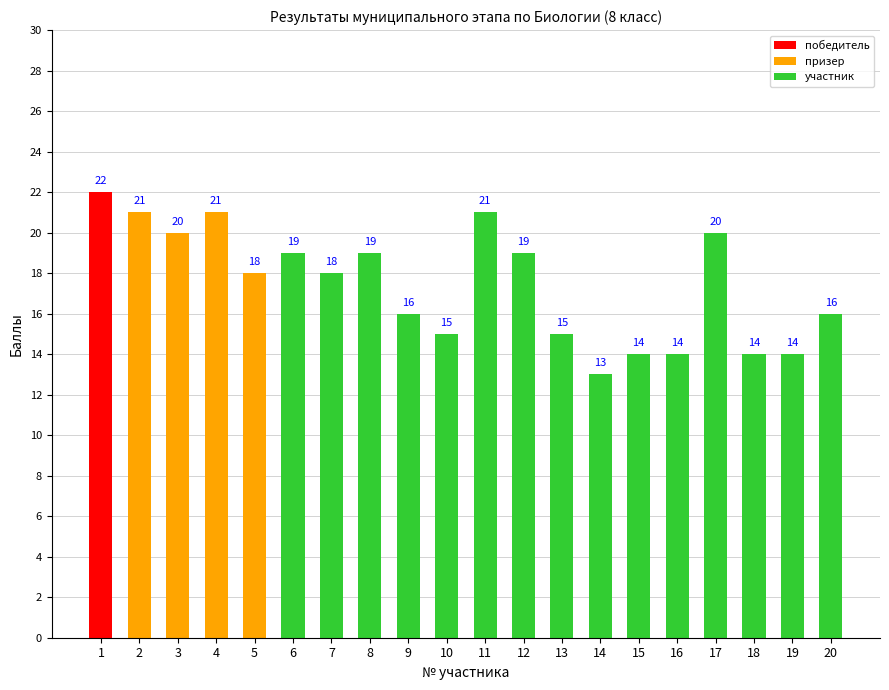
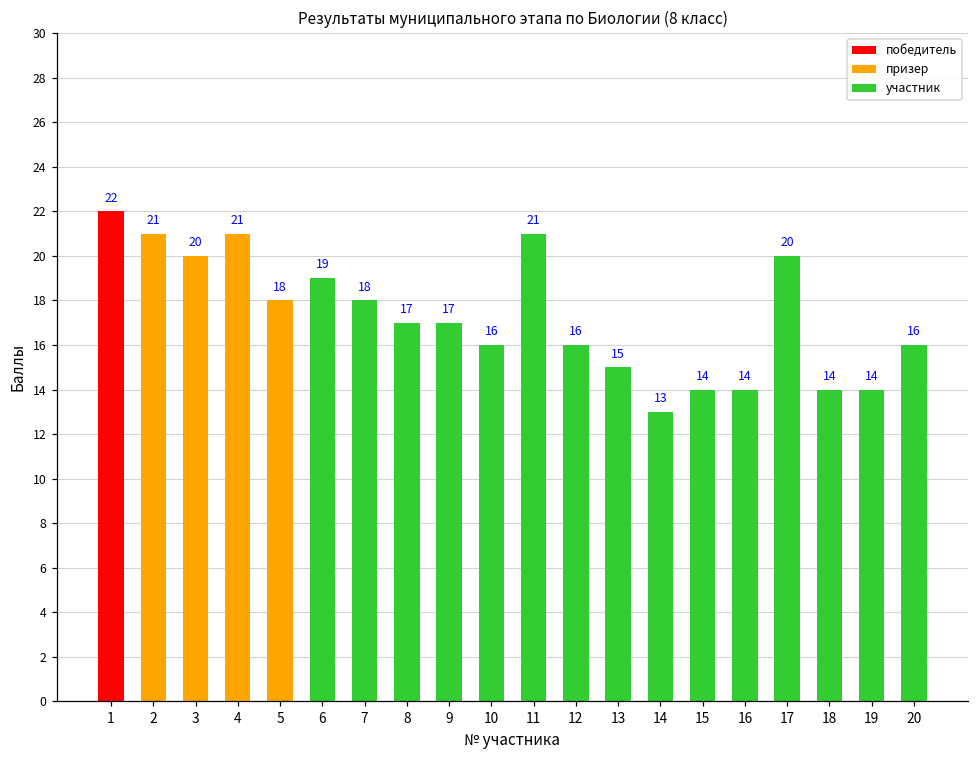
  {
    "1": 22,
    "2": 21,
    "3": 20,
    "4": 21,
    "5": 18,
    "6": 19,
    "7": 18,
-   "8": 19,
-   "9": 16,
-   "10": 15,
+   "8": 17,
+   "9": 17,
+   "10": 16,
    "11": 21,
-   "12": 19,
+   "12": 16,
    "13": 15,
    "14": 13,
    "15": 14,
    "16": 14,
    "17": 20,
    "18": 14,
    "19": 14,
    "20": 16
  }
